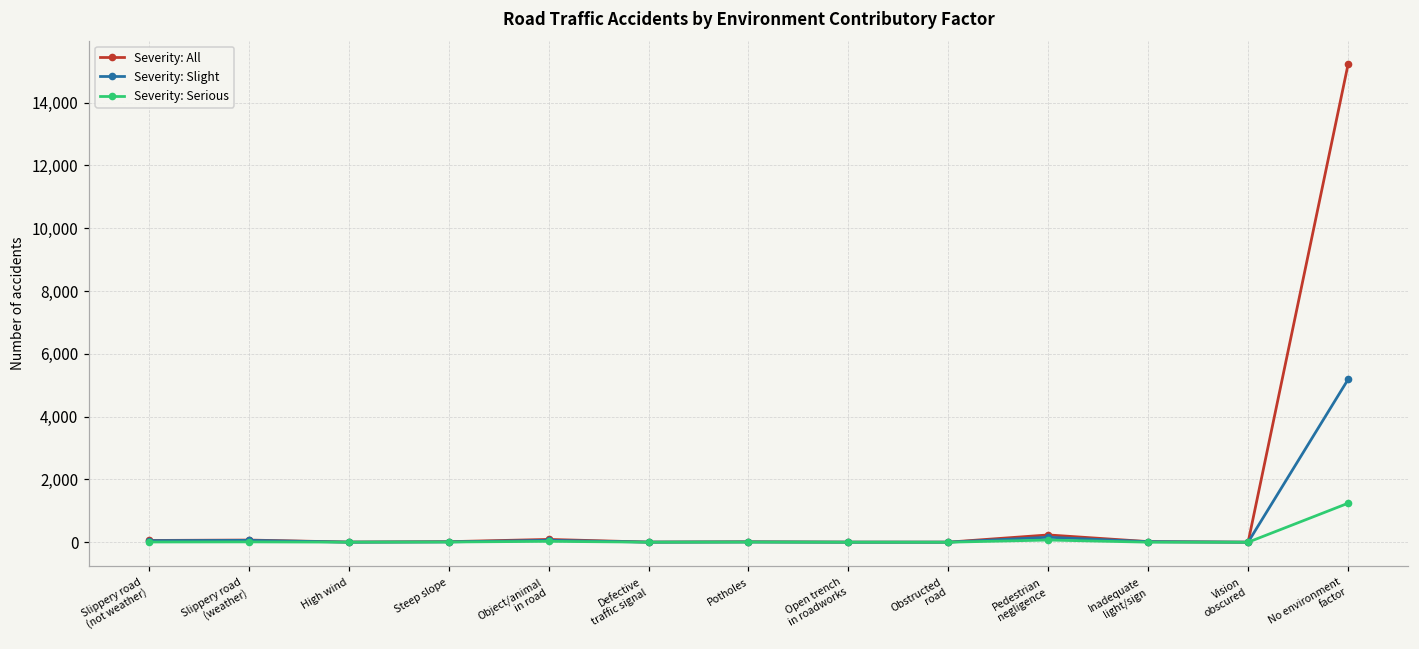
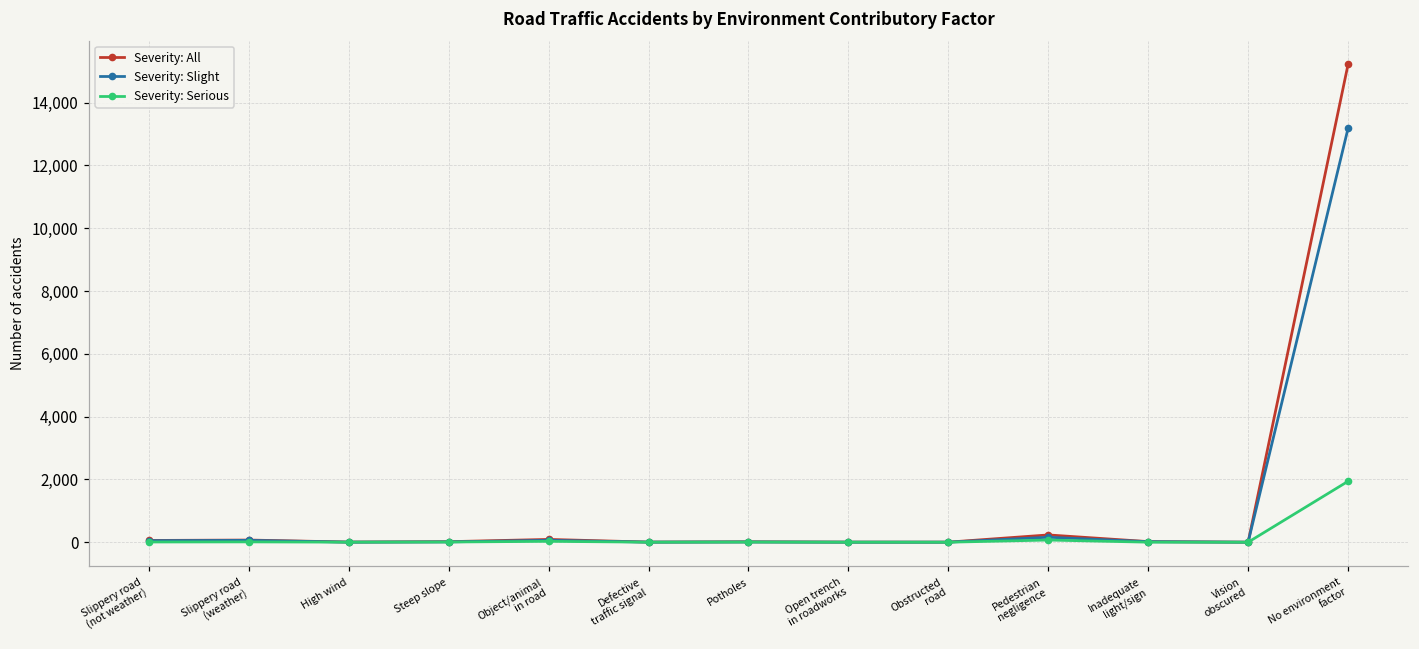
  {
    "Severity: All": {
      "No environment factor": "15,200"
    },
    "Severity: Slight": {
-     "No environment factor": "5,200"
+     "No environment factor": "13,200"
    },
    "Severity: Serious": {
-     "No environment factor": "1,200"
+     "No environment factor": "1,900"
    }
  }
